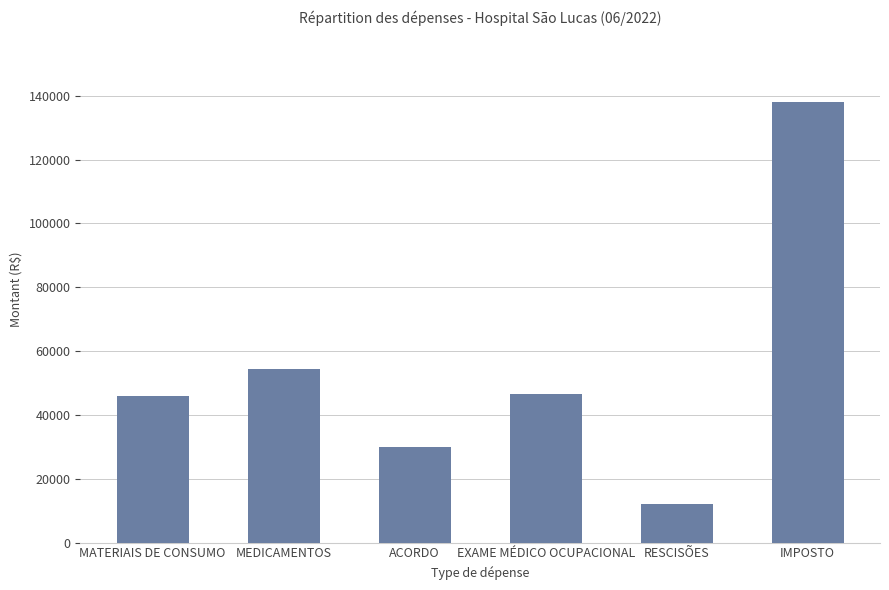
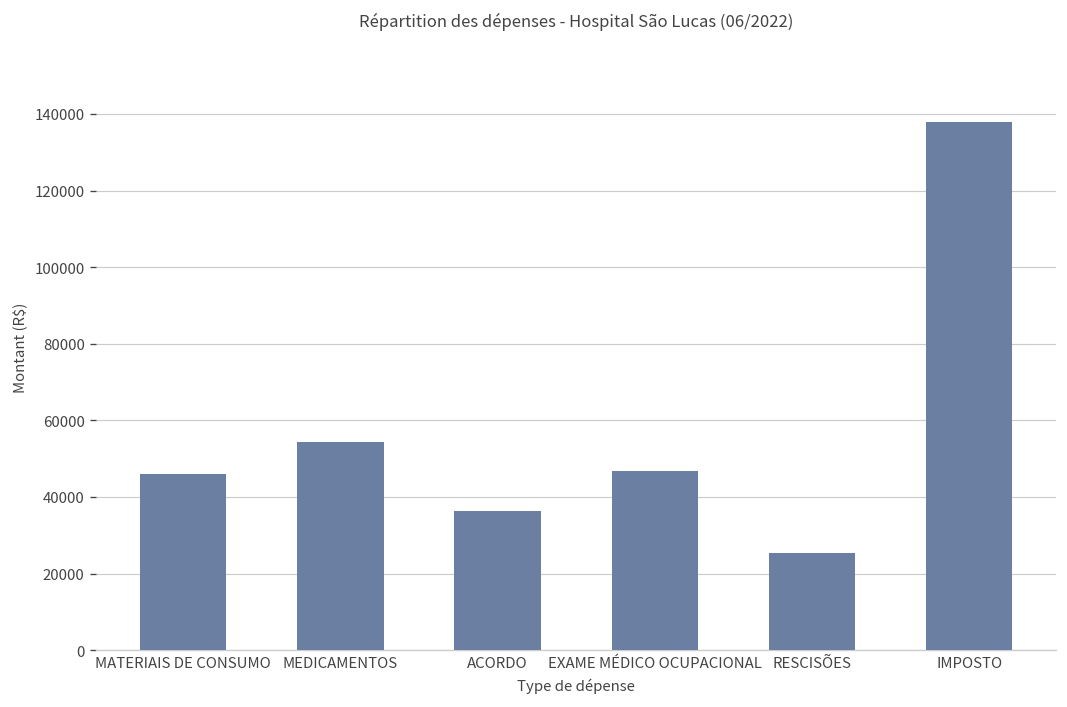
  {
    "MATERIAIS DE CONSUMO": 46000,
    "MEDICAMENTOS": 54000,
-   "ACORDO": 30000,
+   "ACORDO": 36000,
    "EXAME MÉDICO OCUPACIONAL": 47000,
-   "RESCISÕES": 12000,
+   "RESCISÕES": 25000,
    "IMPOSTO": 138000
  }
